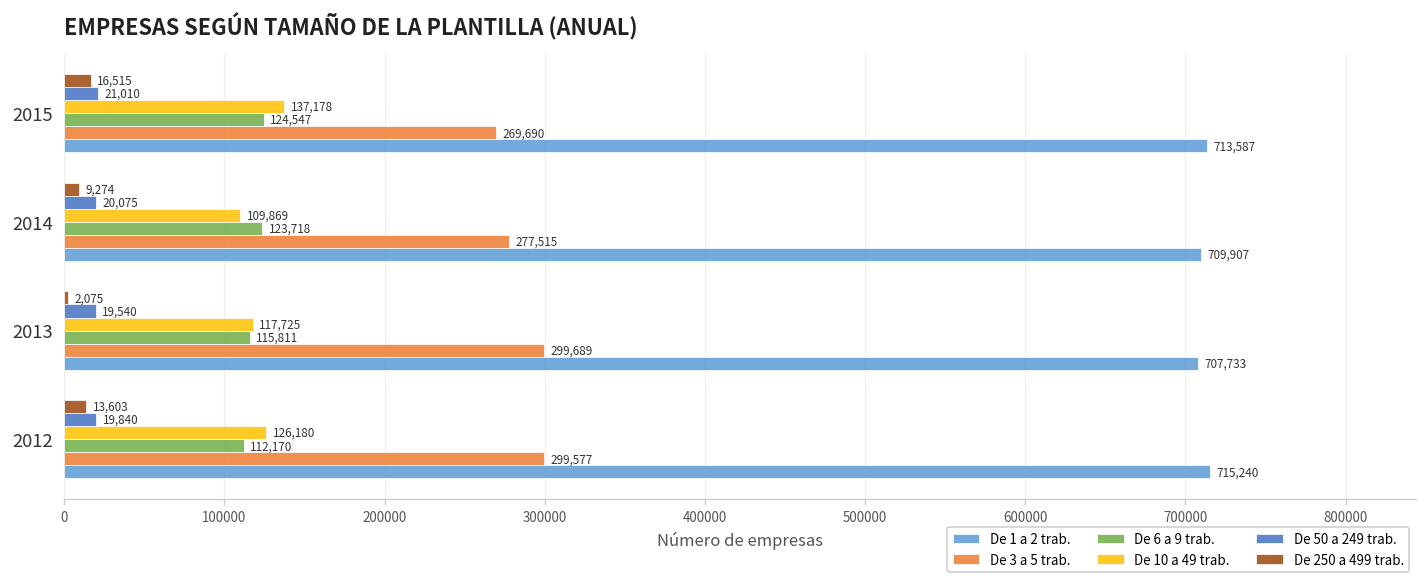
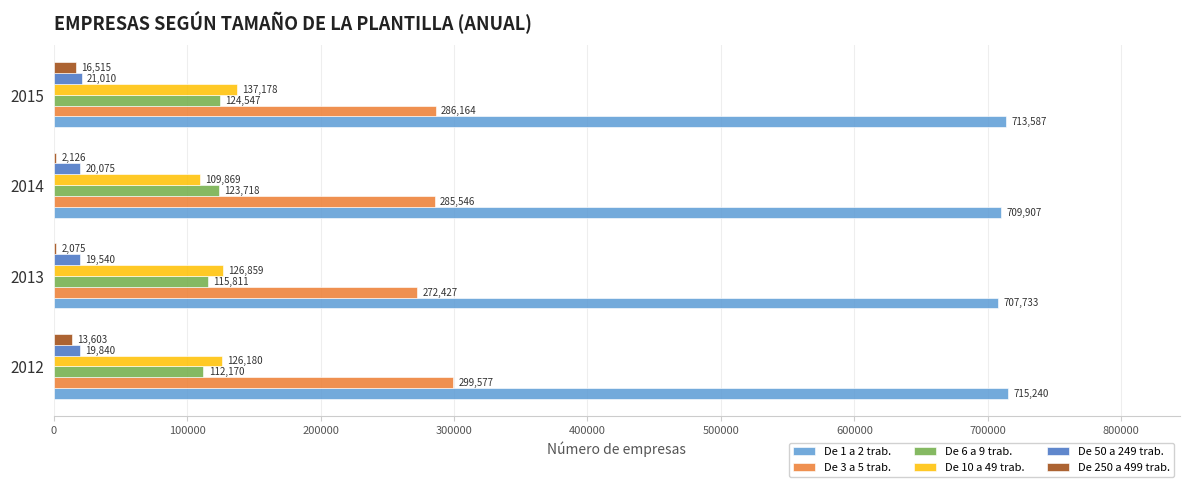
  {
    "De 3 a 5 trab.": {
-     "2015": "269,690",
-     "2014": "277,515",
-     "2013": "299,689",
+     "2015": "286,164",
+     "2014": "285,546",
+     "2013": "272,427",
      "2012": "299,577"
    },
    "De 6 a 9 trab.": {
      "2015": "124,547",
      "2014": "123,718",
      "2013": "115,811",
      "2012": "112,170"
    },
    "De 10 a 49 trab.": {
      "2015": "137,178",
      "2014": "109,869",
-     "2013": "117,725",
+     "2013": "126,859",
      "2012": "126,180"
    },
    "De 250 a 499 trab.": {
      "2015": "16,515",
-     "2014": "9,274",
+     "2014": "2,126",
      "2013": "2,075",
      "2012": "13,603"
    }
  }
